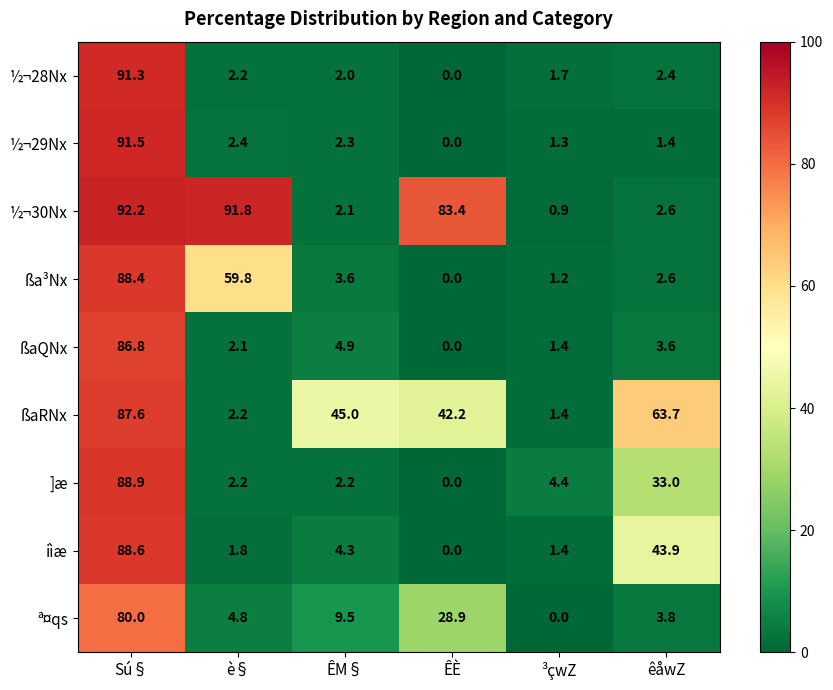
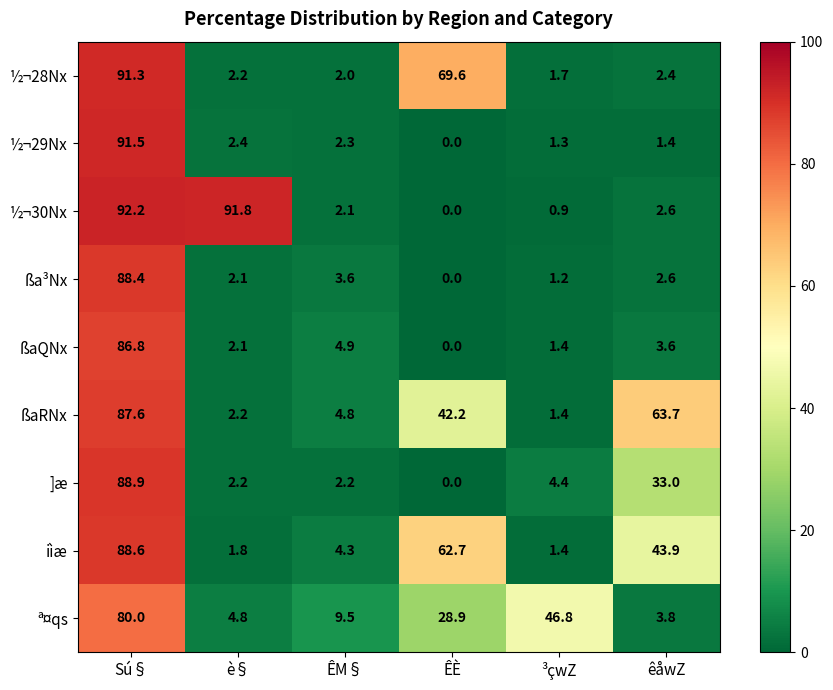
  {
    "½¬28Nx": {
      "Sú§": 91.3,
      "è§": 2.2,
      "ÊM§": 2.0,
-     "ÊÈ": 0.0,
+     "ÊÈ": 69.6,
      "³çwZ": 1.7,
      "êåwZ": 2.4
    },
    "½¬29Nx": {
      "Sú§": 91.5,
      "è§": 2.4,
      "ÊM§": 2.3,
      "ÊÈ": 0.0,
      "³çwZ": 1.3,
      "êåwZ": 1.4
    },
    "½¬30Nx": {
      "Sú§": 92.2,
      "è§": 91.8,
      "ÊM§": 2.1,
-     "ÊÈ": 83.4,
+     "ÊÈ": 0.0,
      "³çwZ": 0.9,
      "êåwZ": 2.6
    },
    "ßa³Nx": {
      "Sú§": 88.4,
-     "è§": 59.8,
+     "è§": 2.1,
      "ÊM§": 3.6,
      "ÊÈ": 0.0,
      "³çwZ": 1.2,
      "êåwZ": 2.6
    },
    "ßaQNx": {
      "Sú§": 86.8,
      "è§": 2.1,
      "ÊM§": 4.9,
      "ÊÈ": 0.0,
      "³çwZ": 1.4,
      "êåwZ": 3.6
    },
    "ßaRNx": {
      "Sú§": 87.6,
      "è§": 2.2,
-     "ÊM§": 45.0,
+     "ÊM§": 4.8,
      "ÊÈ": 42.2,
      "³çwZ": 1.4,
      "êåwZ": 63.7
    },
    "]æ": {
      "Sú§": 88.9,
      "è§": 2.2,
      "ÊM§": 2.2,
      "ÊÈ": 0.0,
      "³çwZ": 4.4,
      "êåwZ": 33.0
    },
    "iìæ": {
      "Sú§": 88.6,
      "è§": 1.8,
      "ÊM§": 4.3,
-     "ÊÈ": 0.0,
+     "ÊÈ": 62.7,
      "³çwZ": 1.4,
      "êåwZ": 43.9
    },
    "ª¤qs": {
      "Sú§": 80.0,
      "è§": 4.8,
      "ÊM§": 9.5,
      "ÊÈ": 28.9,
-     "³çwZ": 0.0,
+     "³çwZ": 46.8,
      "êåwZ": 3.8
    }
  }
